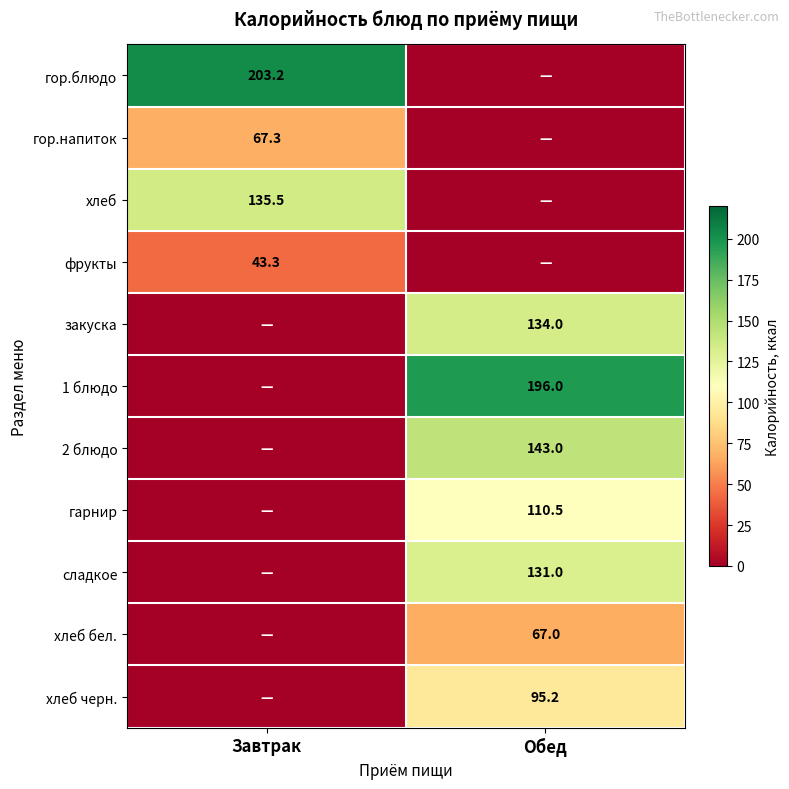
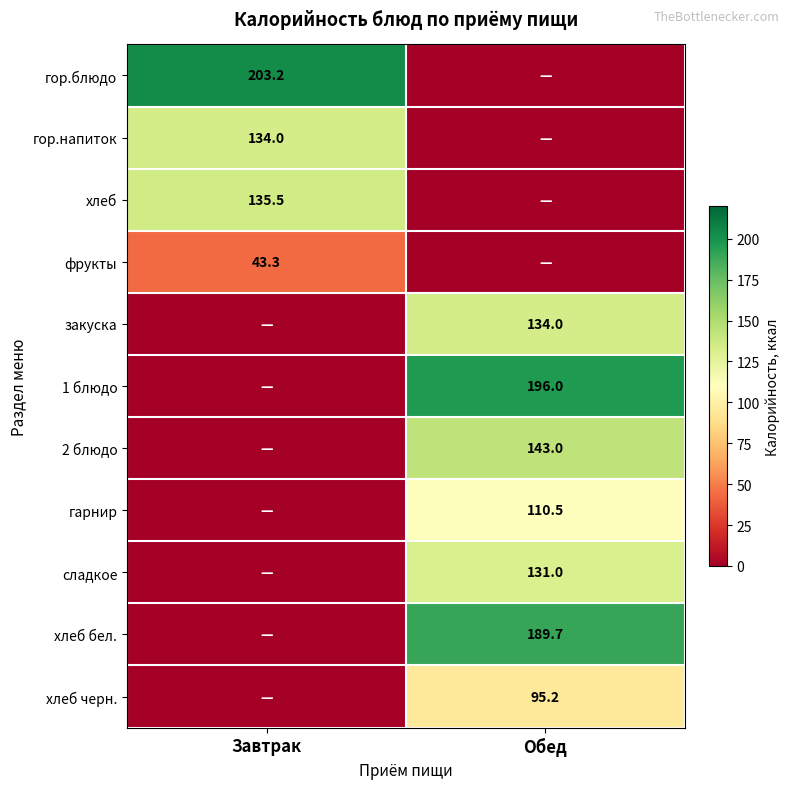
  {
    "гор.блюдо": {
      "Завтрак": 203.2
    },
    "гор.напиток": {
-     "Завтрак": 67.3
+     "Завтрак": 134.0
    },
    "хлеб": {
      "Завтрак": 135.5
    },
    "фрукты": {
      "Завтрак": 43.3
    },
    "закуска": {
      "Обед": 134.0
    },
    "1 блюдо": {
      "Обед": 196.0
    },
    "2 блюдо": {
      "Обед": 143.0
    },
    "гарнир": {
      "Обед": 110.5
    },
    "сладкое": {
      "Обед": 131.0
    },
    "хлеб бел.": {
-     "Обед": 67.0
+     "Обед": 189.7
    },
    "хлеб черн.": {
      "Обед": 95.2
    }
  }
